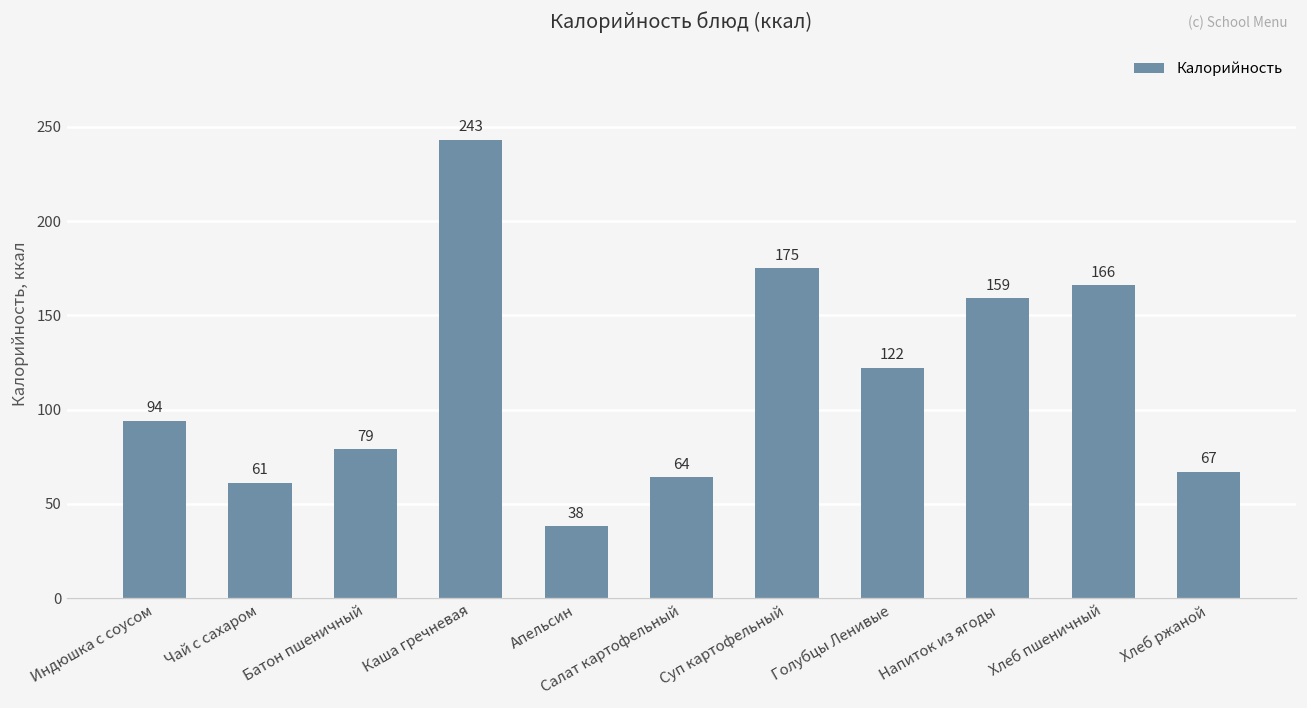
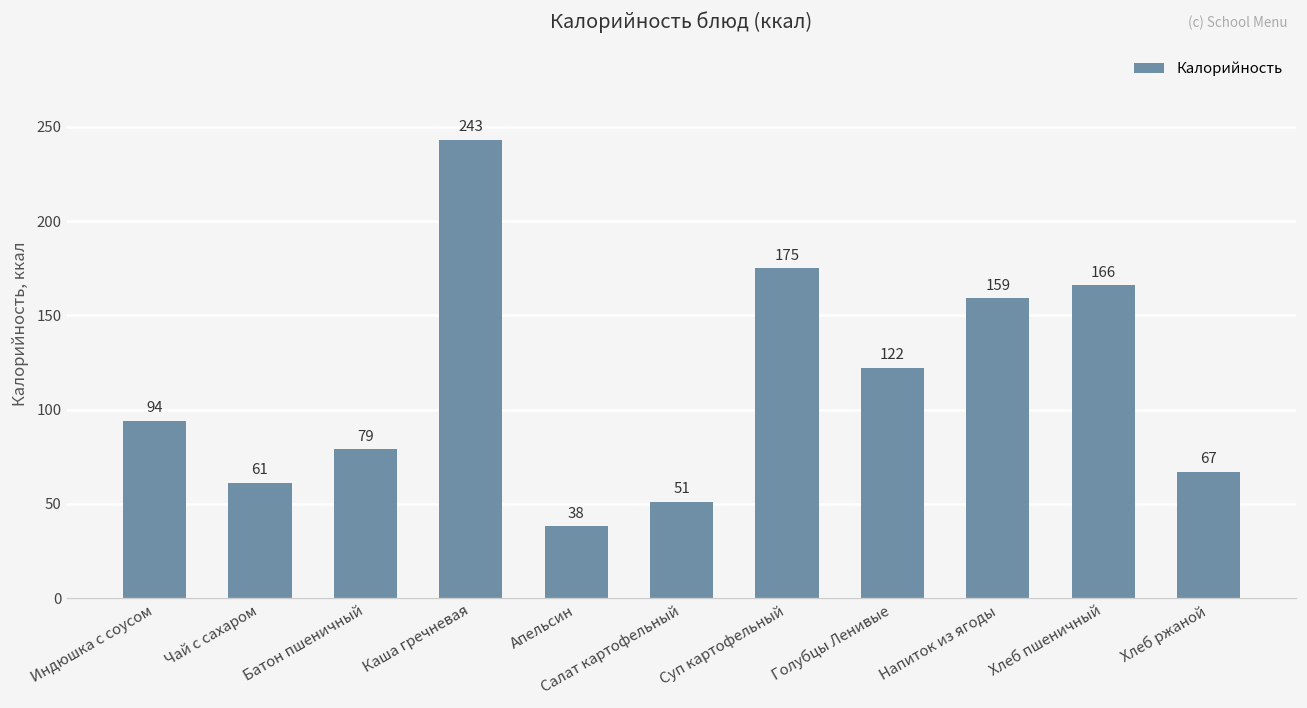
  {
    "Индюшка с соусом": 94,
    "Чай с сахаром": 61,
    "Батон пшеничный": 79,
    "Каша гречневая": 243,
    "Апельсин": 38,
-   "Салат картофельный": 64,
+   "Салат картофельный": 51,
    "Суп картофельный": 175,
    "Голубцы Ленивые": 122,
    "Напиток из ягоды": 159,
    "Хлеб пшеничный": 166,
    "Хлеб ржаной": 67
  }
